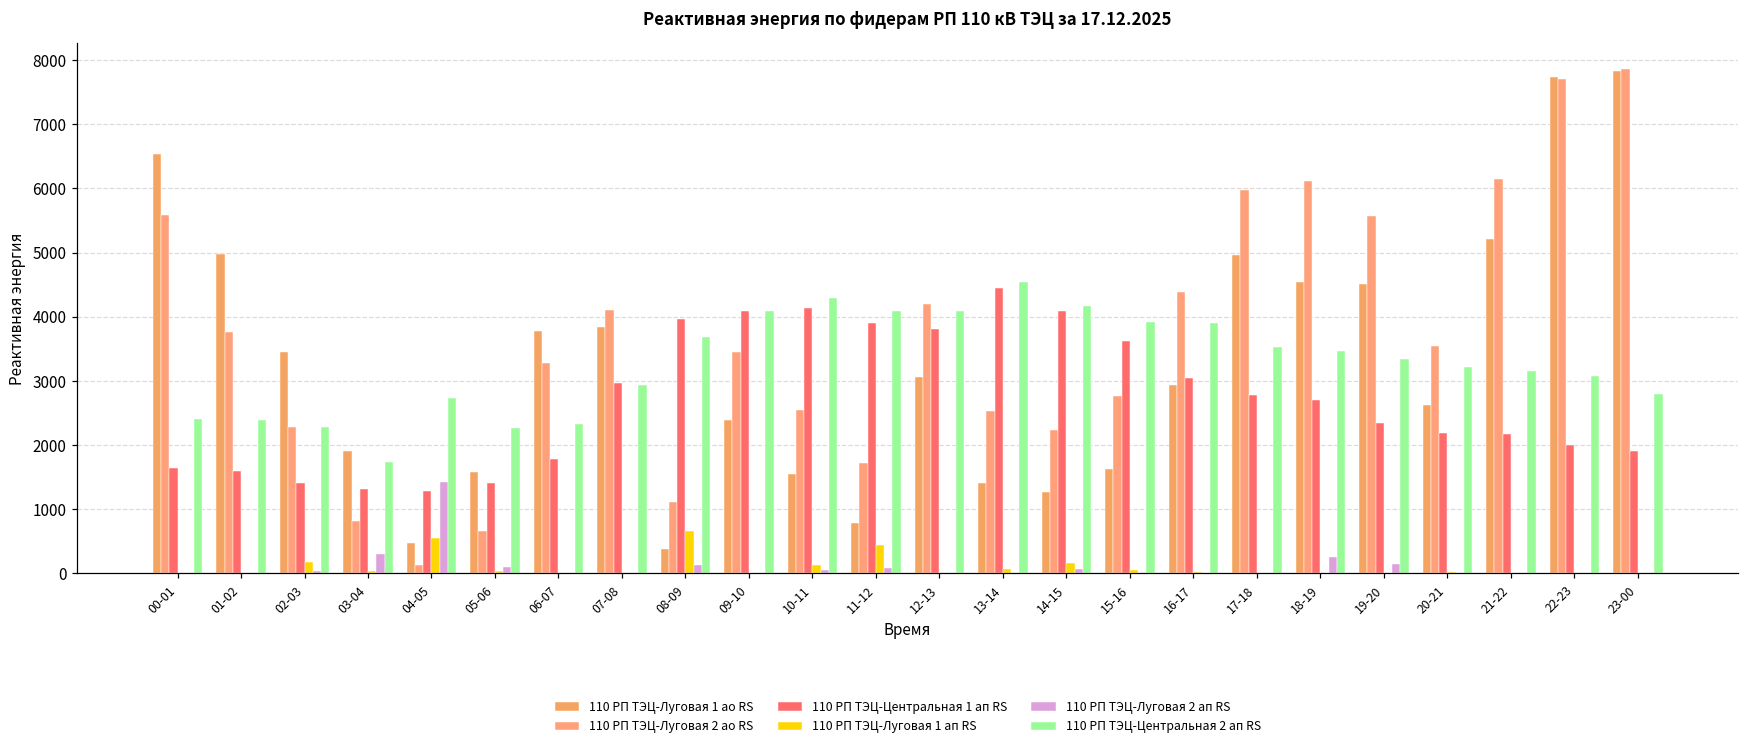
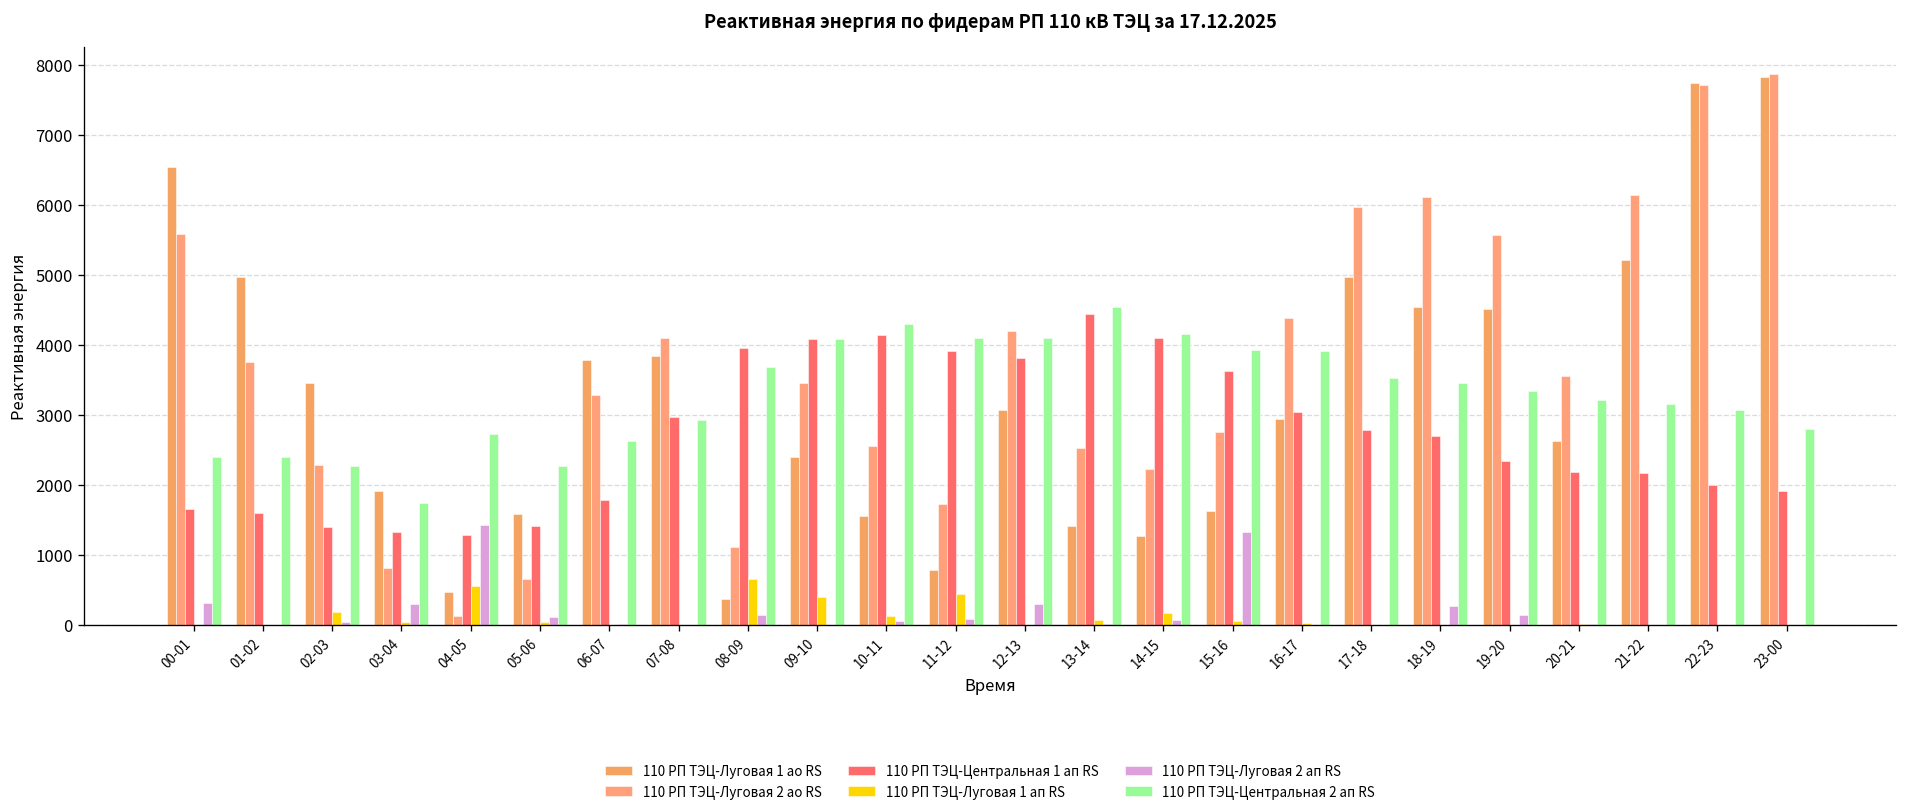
  {
    "110 РП ТЭЦ-Луговая 1 ап RS": {
      "00-01": 0,
      "01-02": 0,
      "02-03": 200,
      "03-04": 0,
      "04-05": 500,
      "08-09": 700,
-     "09-10": 0,
+     "09-10": 400,
      "10-11": 100,
      "11-12": 400,
      "13-14": 100,
      "14-15": 200,
      "15-16": 100,
      "17-18": 0,
      "18-19": 0,
      "19-20": 0,
      "22-23": 0,
      "23-00": 0
    },
    "110 РП ТЭЦ-Луговая 2 ап RS": {
-     "00-01": 0,
+     "00-01": 300,
      "03-04": 300,
      "04-05": 1400,
      "05-06": 100,
      "07-08": 0,
      "08-09": 100,
      "10-11": 100,
      "11-12": 100,
-     "12-13": 0,
+     "12-13": 300,
      "14-15": 100,
-     "15-16": 0,
+     "15-16": 1300,
      "17-18": 0,
      "18-19": 300,
      "19-20": 100,
      "21-22": 0,
      "22-23": 0,
      "23-00": 0
    },
    "110 РП ТЭЦ-Центральная 2 ап RS": {
      "00-01": 2400,
      "01-02": 2400,
      "02-03": 2300,
      "03-04": 1700,
      "04-05": 2700,
      "05-06": 2300,
-     "06-07": 2300,
+     "06-07": 2600,
      "07-08": 2900,
      "08-09": 3700,
      "09-10": 4100,
      "10-11": 4300,
      "11-12": 4100,
      "12-13": 4100,
      "13-14": 4500,
      "14-15": 4200,
      "15-16": 3900,
      "16-17": 3900,
      "17-18": 3500,
      "18-19": 3500,
      "19-20": 3300,
      "20-21": 3200,
      "21-22": 3200,
      "22-23": 3100,
      "23-00": 2800
    }
  }
